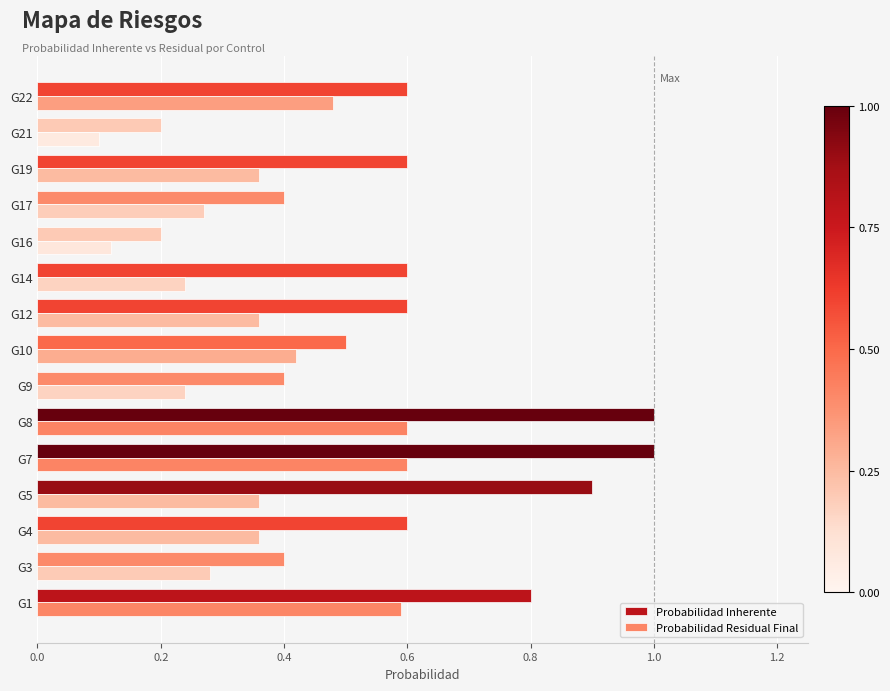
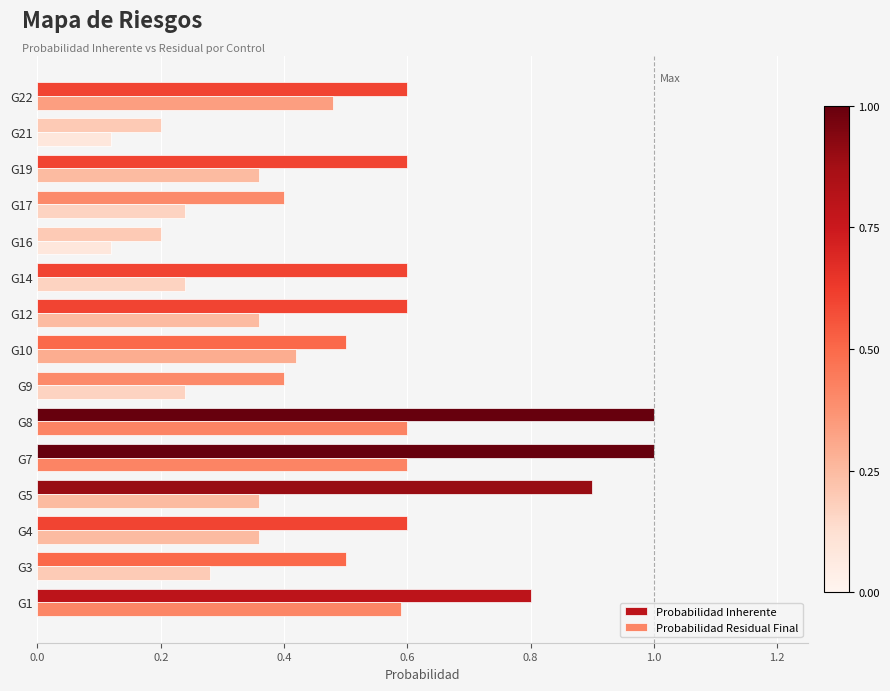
  {
    "Probabilidad Inherente": {
      "G22": 0.6,
      "G21": 0.2,
      "G19": 0.6,
      "G17": 0.4,
      "G16": 0.2,
      "G14": 0.6,
      "G12": 0.6,
      "G10": 0.5,
      "G9": 0.4,
      "G8": 1.0,
      "G7": 1.0,
      "G5": 0.9,
      "G4": 0.6,
-     "G3": 0.4,
+     "G3": 0.5,
      "G1": 0.8
    },
    "Probabilidad Residual Final": {
      "G22": 0.48,
-     "G21": 0.10,
+     "G21": 0.12,
      "G19": 0.36,
-     "G17": 0.27,
+     "G17": 0.24,
      "G16": 0.12,
      "G14": 0.24,
      "G12": 0.36,
      "G10": 0.42,
      "G9": 0.24,
      "G8": 0.60,
      "G7": 0.60,
      "G5": 0.36,
      "G4": 0.36,
      "G3": 0.28,
      "G1": 0.59
    }
  }
